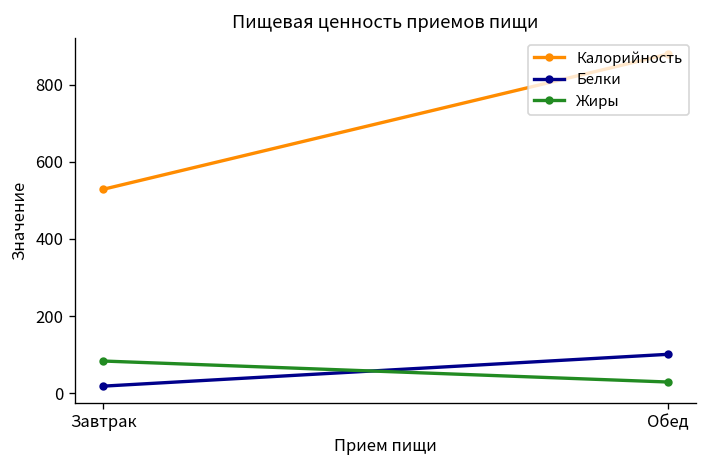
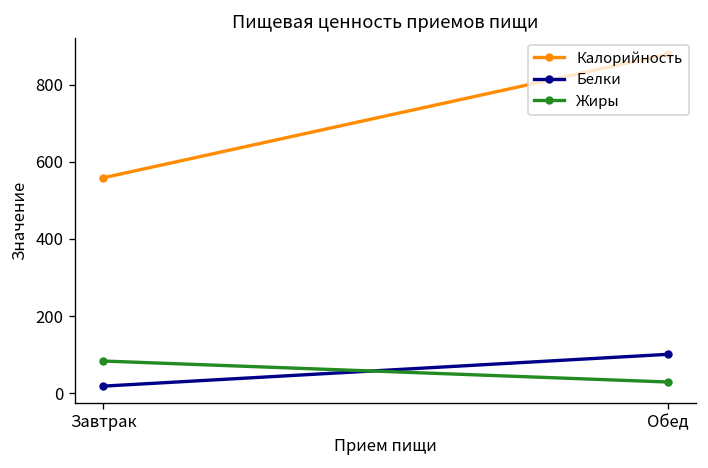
  {
    "Калорийность": {
-     "Завтрак": 530
+     "Завтрак": 560
    },
    "Белки": {
      "Завтрак": 20,
      "Обед": 100
    },
    "Жиры": {
      "Завтрак": 80,
      "Обед": 30
    }
  }
